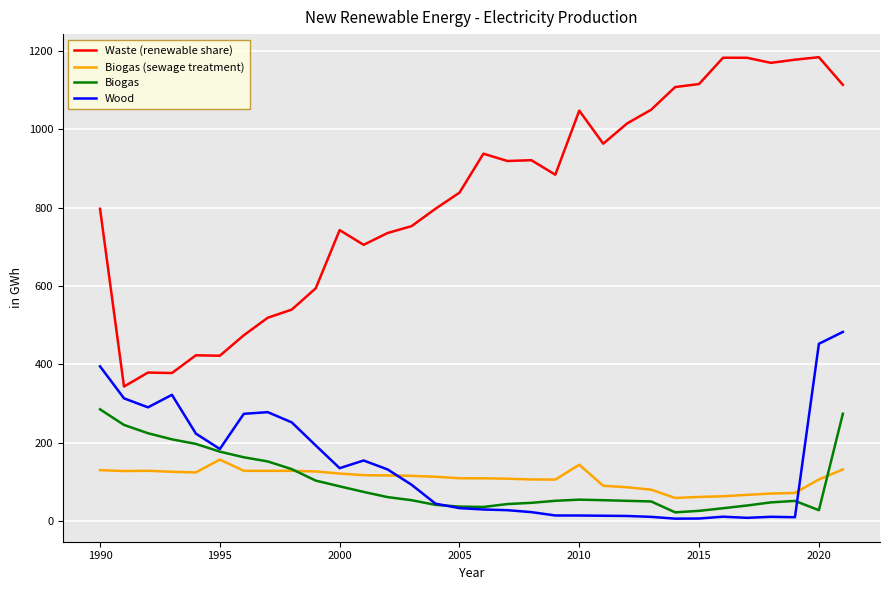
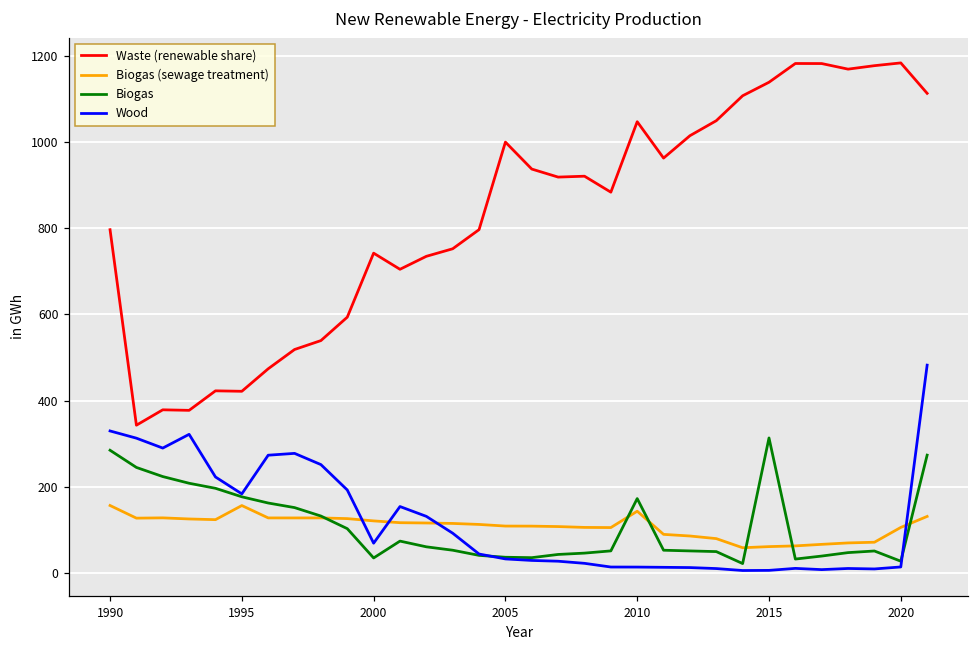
  {
    "Waste (renewable share)": {
      "1990": 800,
      "1995": 420,
      "2000": 740,
-     "2005": 840,
+     "2005": 1000,
      "2010": 1050,
-     "2015": 1120,
+     "2015": 1140,
      "2020": 1180
    },
    "Biogas (sewage treatment)": {
-     "1990": 130,
+     "1990": 160,
      "1995": 160,
      "2000": 120,
      "2005": 110,
      "2010": 140,
      "2015": 60,
      "2020": 110
    },
    "Biogas": {
      "1990": 280,
      "1995": 180,
-     "2000": 90,
-     "2010": 50,
-     "2015": 30,
+     "2000": 30,
+     "2010": 170,
+     "2015": 310,
      "2020": 30
    },
    "Wood": {
-     "1990": 390,
+     "1990": 330,
      "1995": 180,
-     "2000": 130,
+     "2000": 70,
      "2010": 10,
      "2015": 10,
-     "2020": 450
+     "2020": 10
    }
  }
